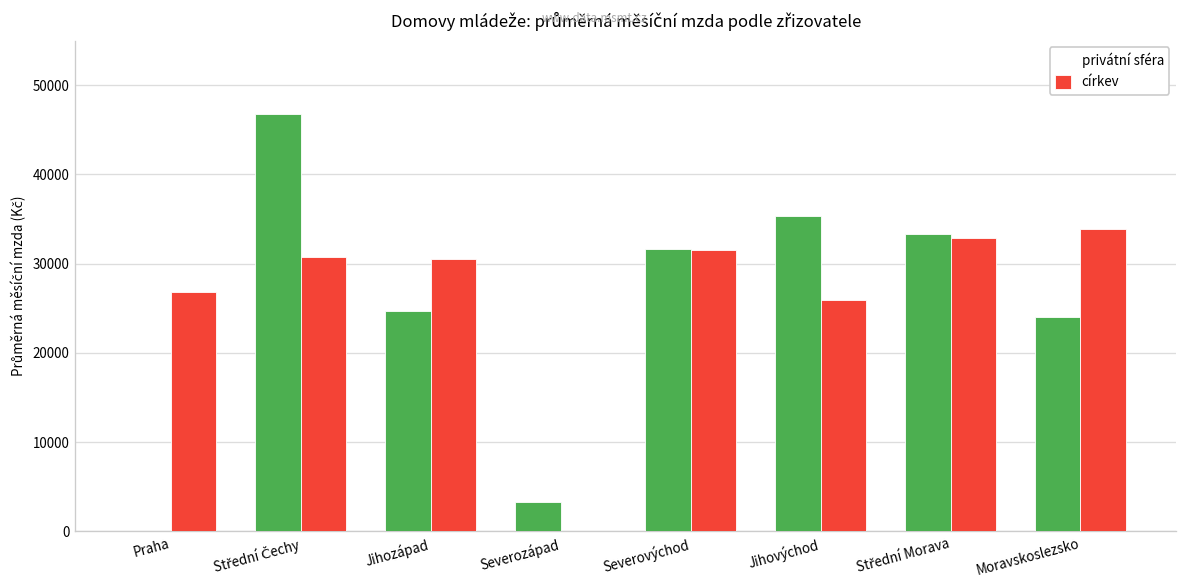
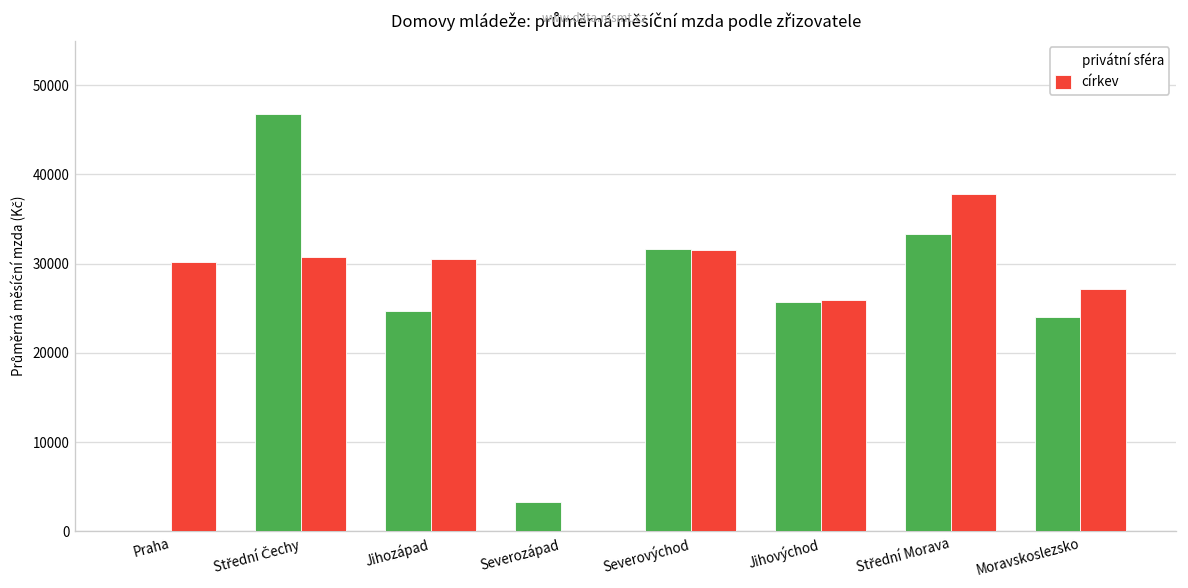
  {
    "privátní sféra": {
      "Praha": 0,
      "Střední Čechy": 47000,
      "Jihozápad": 25000,
      "Severozápad": 3000,
      "Severovýchod": 32000,
-     "Jihovýchod": 35000,
+     "Jihovýchod": 26000,
      "Střední Morava": 33000,
      "Moravskoslezsko": 24000
    },
    "církev": {
-     "Praha": 27000,
+     "Praha": 30000,
      "Střední Čechy": 31000,
      "Jihozápad": 30000,
      "Severozápad": 0,
      "Severovýchod": 31000,
      "Jihovýchod": 26000,
-     "Střední Morava": 33000,
-     "Moravskoslezsko": 34000
+     "Střední Morava": 38000,
+     "Moravskoslezsko": 27000
    }
  }
